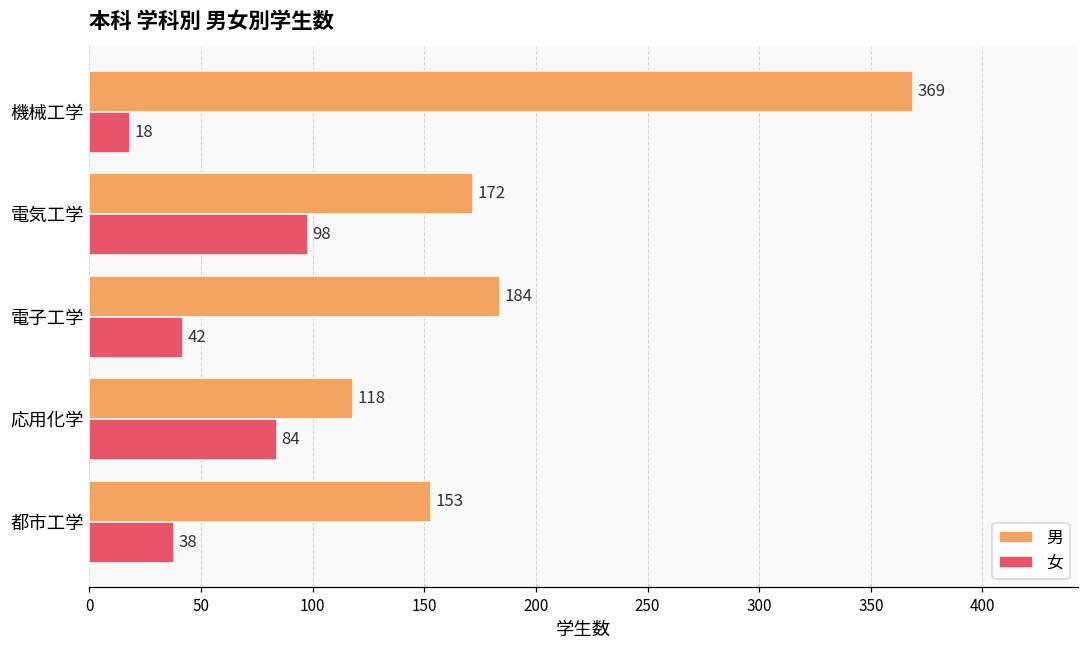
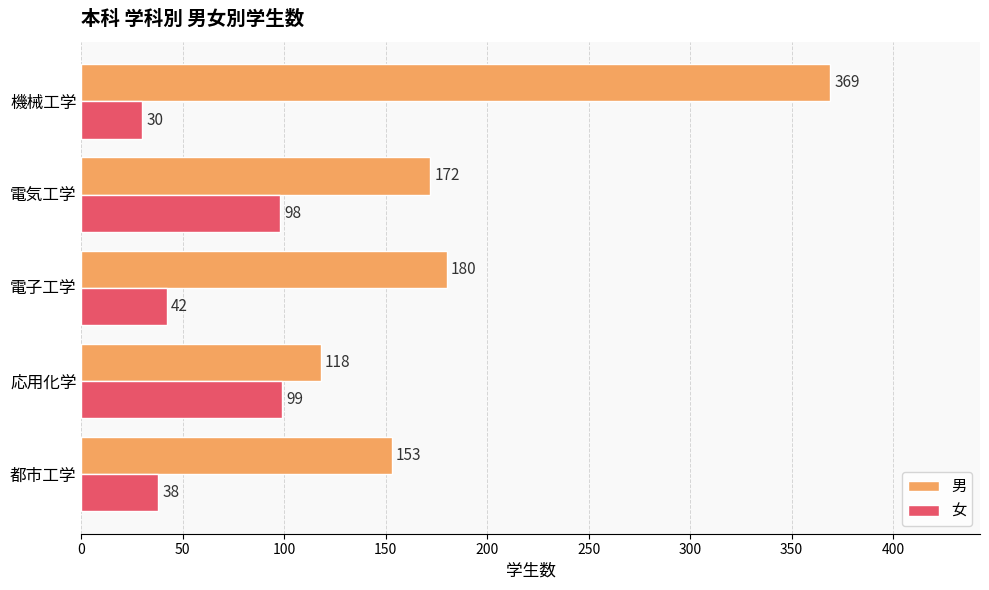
  {
    "男": {
      "機械工学": 369,
      "電気工学": 172,
-     "電子工学": 184,
+     "電子工学": 180,
      "応用化学": 118,
      "都市工学": 153
    },
    "女": {
-     "機械工学": 18,
+     "機械工学": 30,
      "電気工学": 98,
      "電子工学": 42,
-     "応用化学": 84,
+     "応用化学": 99,
      "都市工学": 38
    }
  }
